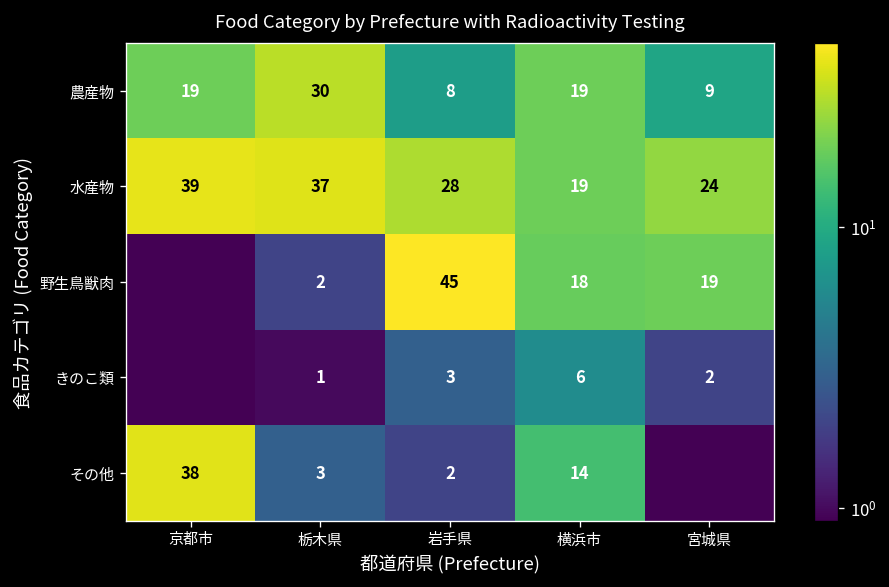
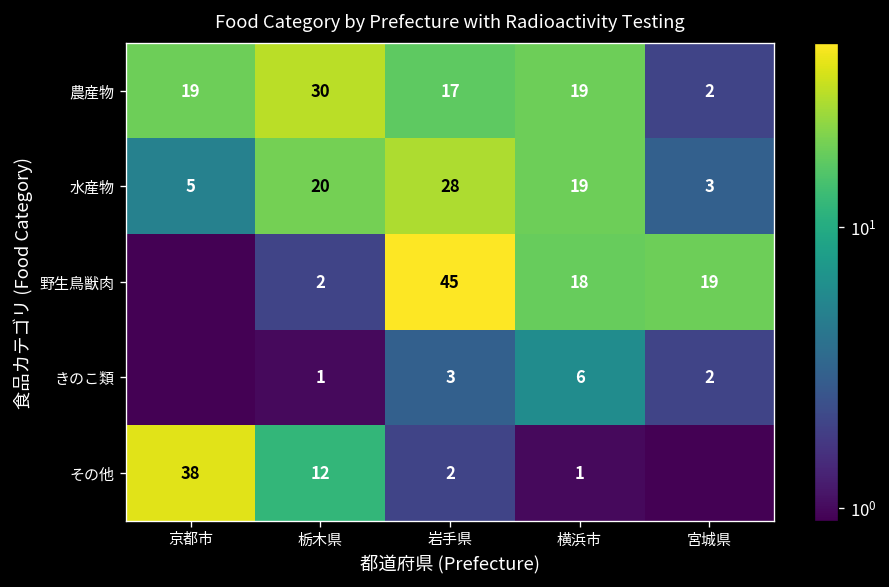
  {
    "農産物": {
      "京都市": 19,
      "栃木県": 30,
-     "岩手県": 8,
+     "岩手県": 17,
      "横浜市": 19,
-     "宮城県": 9
+     "宮城県": 2
    },
    "水産物": {
-     "京都市": 39,
-     "栃木県": 37,
+     "京都市": 5,
+     "栃木県": 20,
      "岩手県": 28,
      "横浜市": 19,
-     "宮城県": 24
+     "宮城県": 3
    },
    "野生鳥獣肉": {
      "栃木県": 2,
      "岩手県": 45,
      "横浜市": 18,
      "宮城県": 19
    },
    "きのこ類": {
      "栃木県": 1,
      "岩手県": 3,
      "横浜市": 6,
      "宮城県": 2
    },
    "その他": {
      "京都市": 38,
-     "栃木県": 3,
+     "栃木県": 12,
      "岩手県": 2,
-     "横浜市": 14
+     "横浜市": 1
    }
  }
